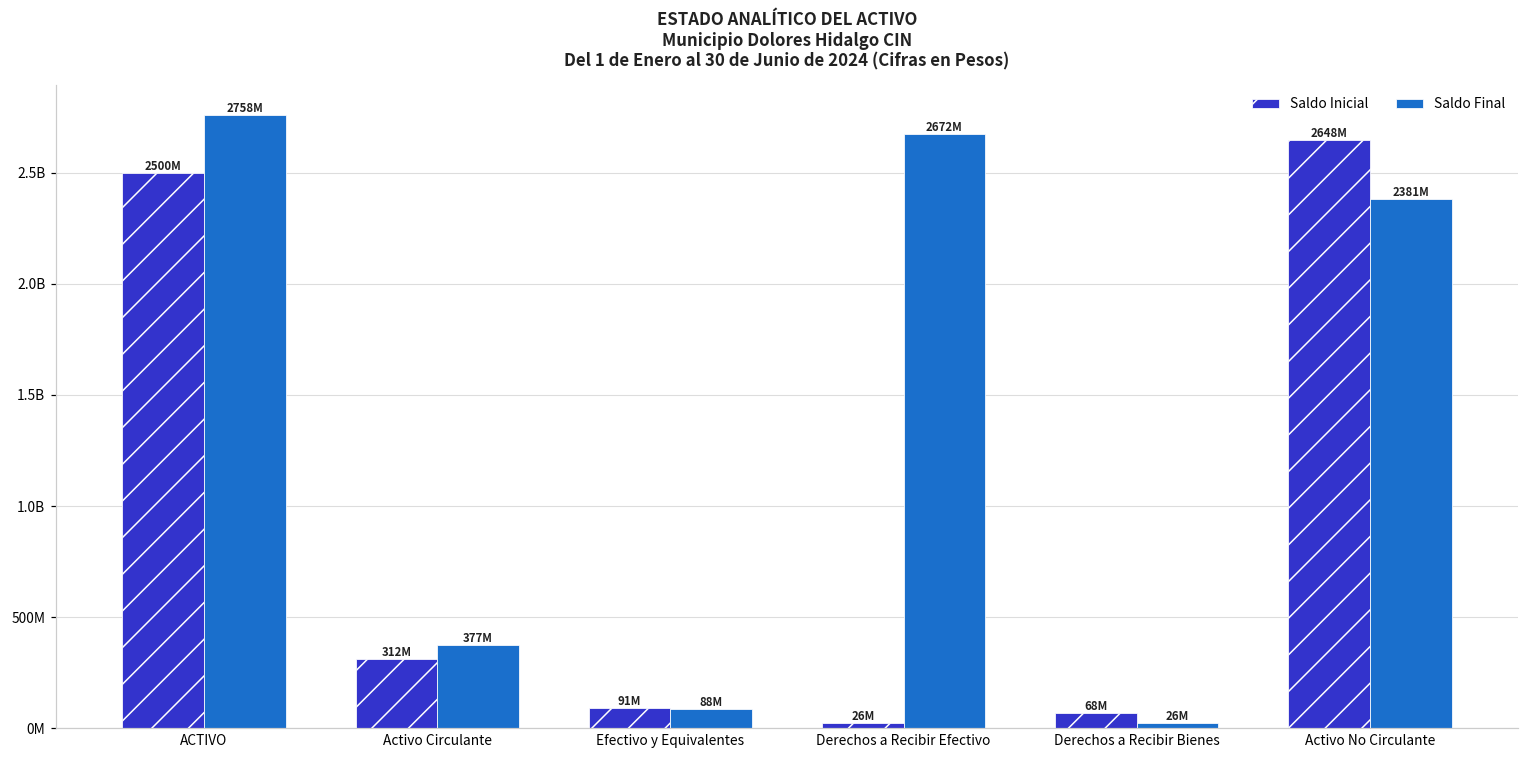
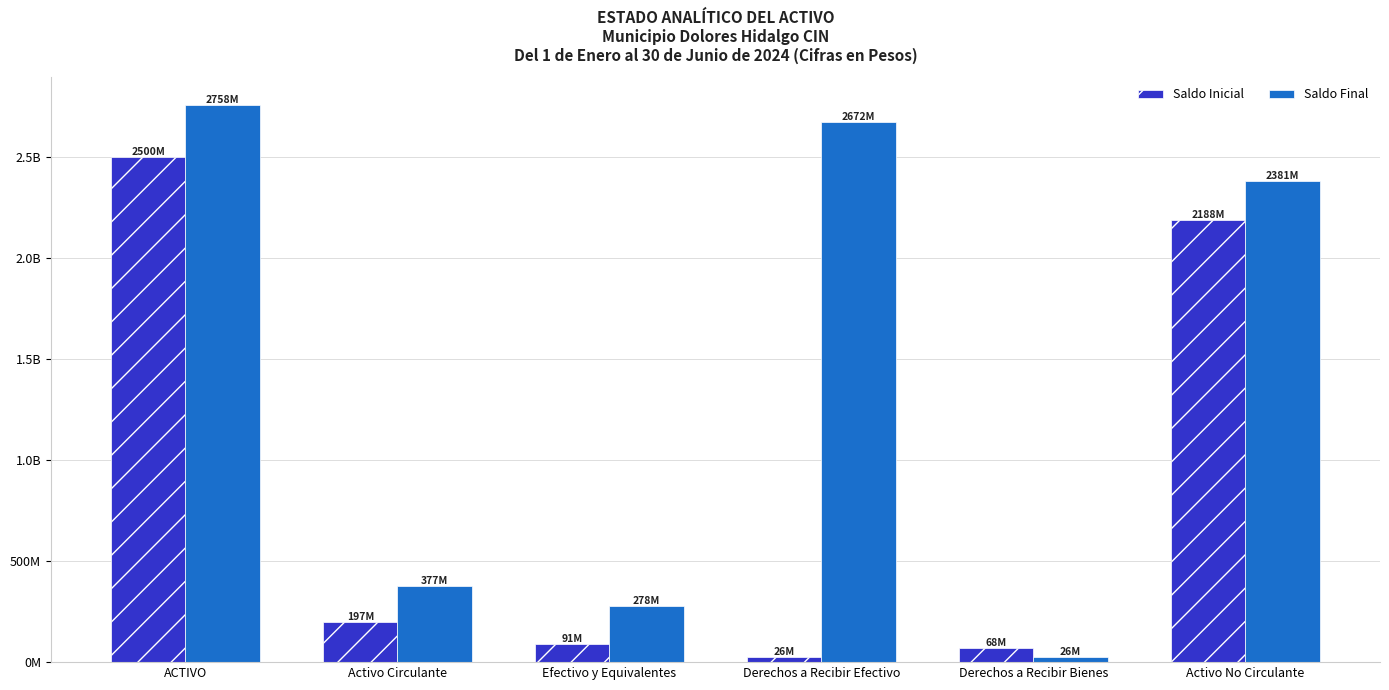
  {
    "Saldo Inicial": {
      "ACTIVO": "2500M",
-     "Activo Circulante": "312M",
+     "Activo Circulante": "197M",
      "Efectivo y Equivalentes": "91M",
      "Derechos a Recibir Efectivo": "26M",
      "Derechos a Recibir Bienes": "68M",
-     "Activo No Circulante": "2648M"
+     "Activo No Circulante": "2188M"
    },
    "Saldo Final": {
      "ACTIVO": "2758M",
      "Activo Circulante": "377M",
-     "Efectivo y Equivalentes": "88M",
+     "Efectivo y Equivalentes": "278M",
      "Derechos a Recibir Efectivo": "2672M",
      "Derechos a Recibir Bienes": "26M",
      "Activo No Circulante": "2381M"
    }
  }
